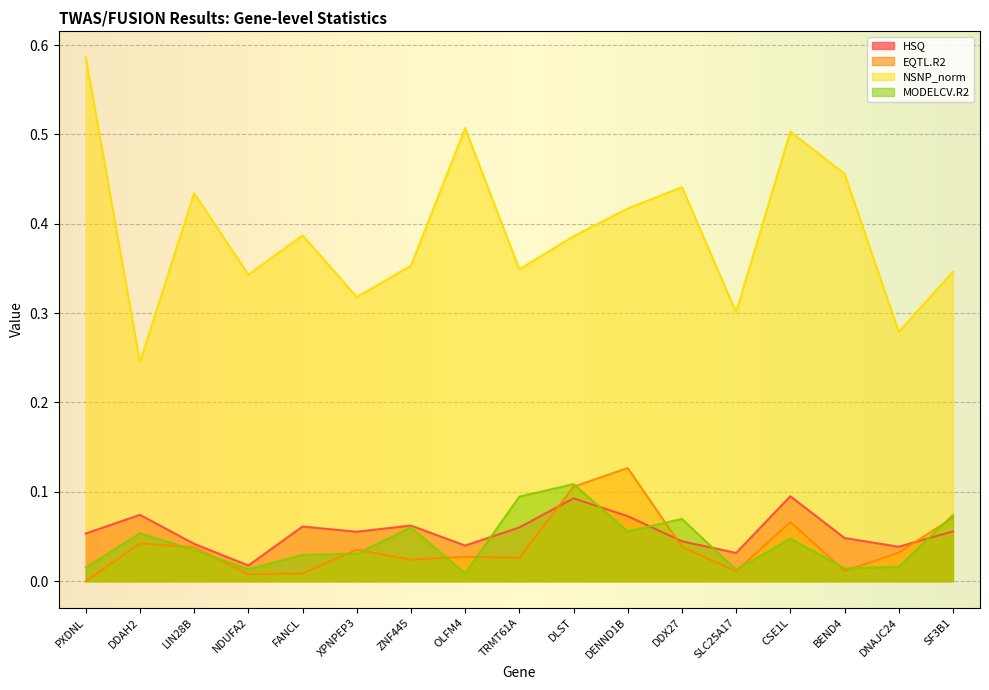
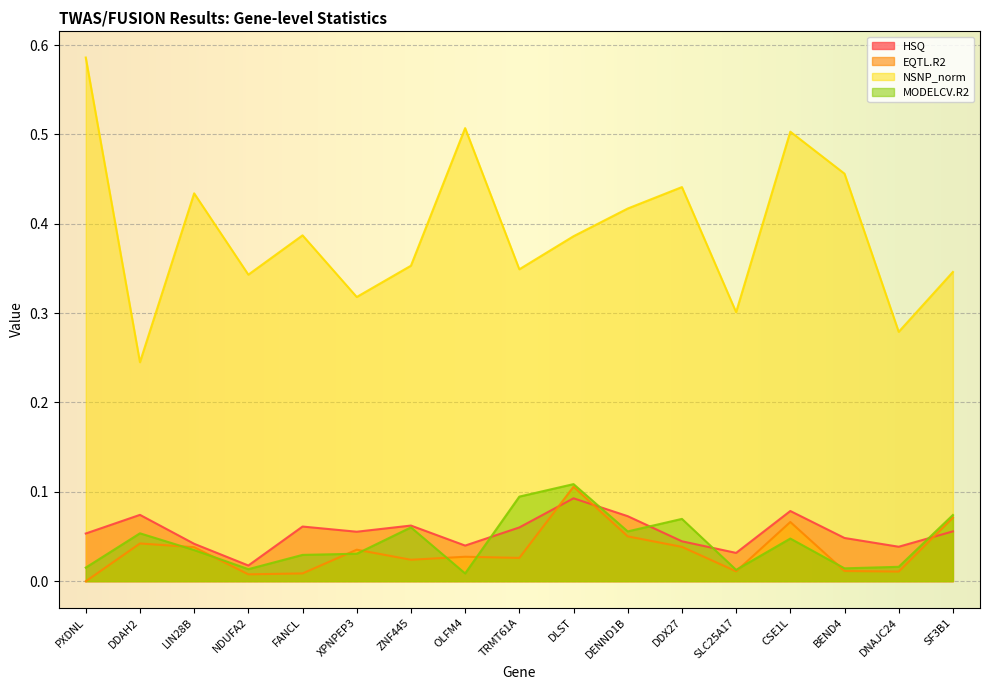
  {
    "HSQ": {
      "PXDNL": 0.05,
      "DDAH2": 0.07,
      "LIN28B": 0.04,
      "NDUFA2": 0.02,
      "FANCL": 0.06,
      "XPNPEP3": 0.06,
      "OLFM4": 0.04,
      "TRMT61A": 0.06,
      "DLST": 0.09,
      "DENND1B": 0.07,
      "DDX27": 0.04,
      "SLC25A17": 0.03,
-     "CSE1L": 0.10,
+     "CSE1L": 0.08,
      "BEND4": 0.05,
      "DNAJC24": 0.04,
      "SF3B1": 0.06
    },
    "EQTL.R2": {
      "PXDNL": 0.00,
      "DDAH2": 0.04,
      "LIN28B": 0.04,
      "NDUFA2": 0.01,
      "FANCL": 0.01,
      "XPNPEP3": 0.04,
      "ZNF445": 0.02,
      "OLFM4": 0.03,
      "TRMT61A": 0.03,
      "DLST": 0.11,
-     "DENND1B": 0.13,
+     "DENND1B": 0.05,
      "DDX27": 0.04,
      "CSE1L": 0.07,
      "BEND4": 0.01,
-     "DNAJC24": 0.03,
+     "DNAJC24": 0.01,
      "SF3B1": 0.07
    },
    "NSNP_norm": {
      "PXDNL": 0.59,
      "DDAH2": 0.25,
      "LIN28B": 0.43,
      "NDUFA2": 0.34,
      "FANCL": 0.39,
      "XPNPEP3": 0.32,
      "ZNF445": 0.35,
      "OLFM4": 0.51,
      "TRMT61A": 0.35,
      "DLST": 0.39,
      "DENND1B": 0.42,
      "DDX27": 0.44,
      "SLC25A17": 0.30,
      "CSE1L": 0.50,
      "BEND4": 0.46,
      "DNAJC24": 0.28,
      "SF3B1": 0.35
    },
    "MODELCV.R2": {
      "PXDNL": 0.02,
      "DDAH2": 0.05,
      "LIN28B": 0.03,
      "NDUFA2": 0.01,
      "FANCL": 0.03,
      "XPNPEP3": 0.03,
      "OLFM4": 0.01,
      "TRMT61A": 0.09,
      "DLST": 0.11,
      "DENND1B": 0.06,
      "DDX27": 0.07,
      "CSE1L": 0.05,
      "BEND4": 0.01,
      "DNAJC24": 0.02,
      "SF3B1": 0.07
    }
  }
